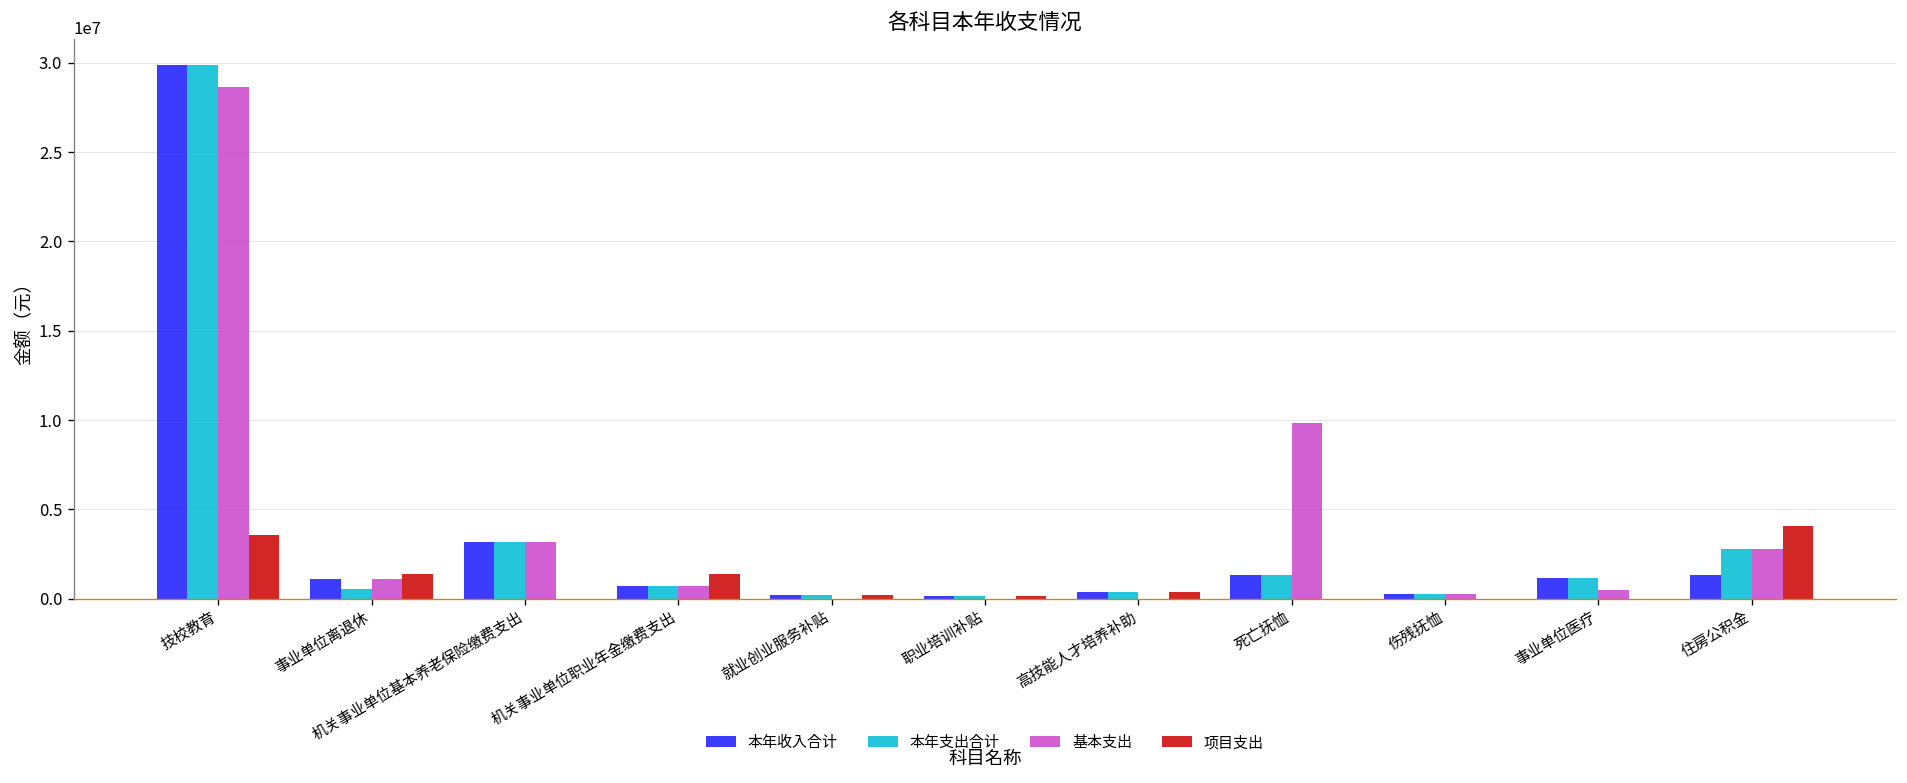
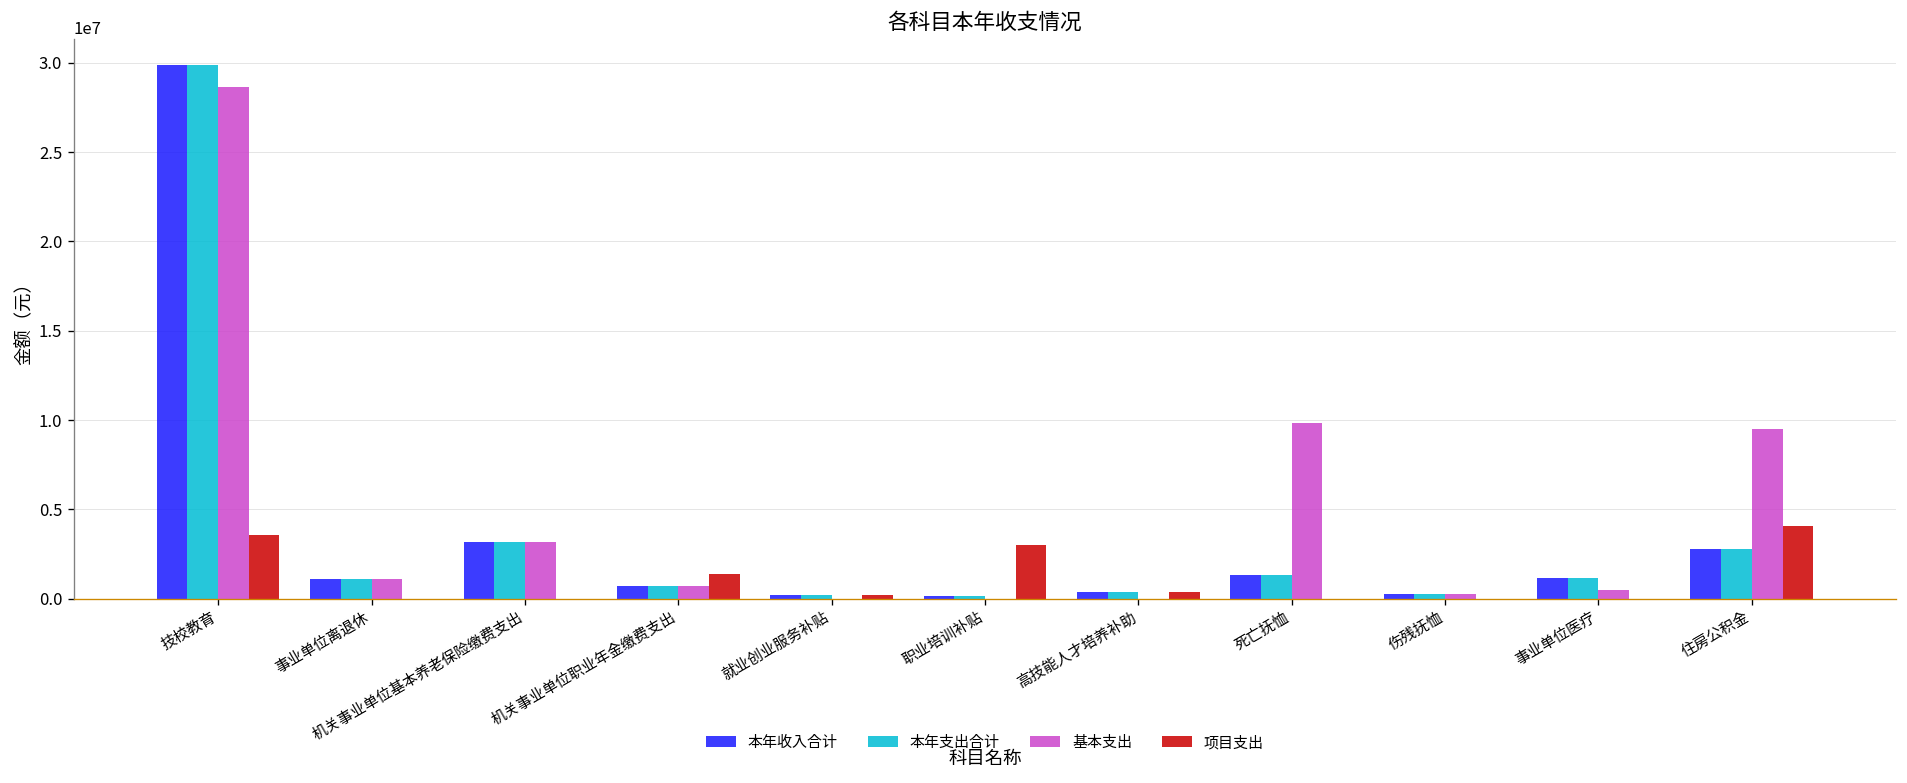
  {
    "本年收入合计": {
      "技校教育": 29800000,
      "事业单位离退休": 1100000,
      "机关事业单位基本养老保险缴费支出": 3200000,
      "机关事业单位职业年金缴费支出": 700000,
      "就业创业服务补贴": 200000,
      "高技能人才培养补助": 400000,
      "死亡抚恤": 1300000,
      "伤残抚恤": 300000,
      "事业单位医疗": 1200000,
-     "住房公积金": 1300000
+     "住房公积金": 2800000
    },
    "本年支出合计": {
      "技校教育": 29800000,
-     "事业单位离退休": 500000,
+     "事业单位离退休": 1100000,
      "机关事业单位基本养老保险缴费支出": 3200000,
      "机关事业单位职业年金缴费支出": 700000,
      "就业创业服务补贴": 200000,
      "高技能人才培养补助": 400000,
      "死亡抚恤": 1300000,
      "伤残抚恤": 300000,
      "事业单位医疗": 1200000,
      "住房公积金": 2800000
    },
    "基本支出": {
      "技校教育": 28600000,
      "事业单位离退休": 1100000,
      "机关事业单位基本养老保险缴费支出": 3200000,
      "机关事业单位职业年金缴费支出": 700000,
      "就业创业服务补贴": 0,
      "职业培训补贴": 0,
      "高技能人才培养补助": 0,
      "死亡抚恤": 9800000,
      "伤残抚恤": 300000,
      "事业单位医疗": 500000,
-     "住房公积金": 2800000
+     "住房公积金": 9500000
    },
    "项目支出": {
      "技校教育": 3500000,
-     "事业单位离退休": 1400000,
+     "事业单位离退休": 0,
      "机关事业单位基本养老保险缴费支出": 0,
      "机关事业单位职业年金缴费支出": 1400000,
      "就业创业服务补贴": 200000,
-     "职业培训补贴": 200000,
+     "职业培训补贴": 3000000,
      "高技能人才培养补助": 400000,
      "死亡抚恤": 0,
      "伤残抚恤": 0,
      "事业单位医疗": 0,
      "住房公积金": 4100000
    }
  }
